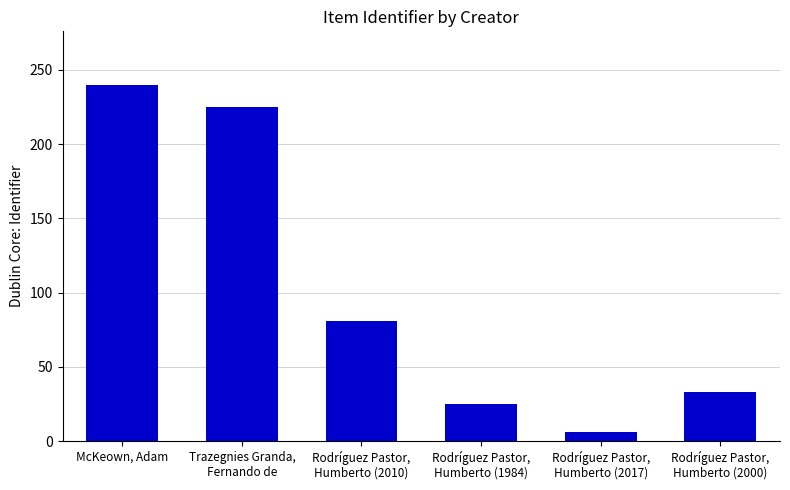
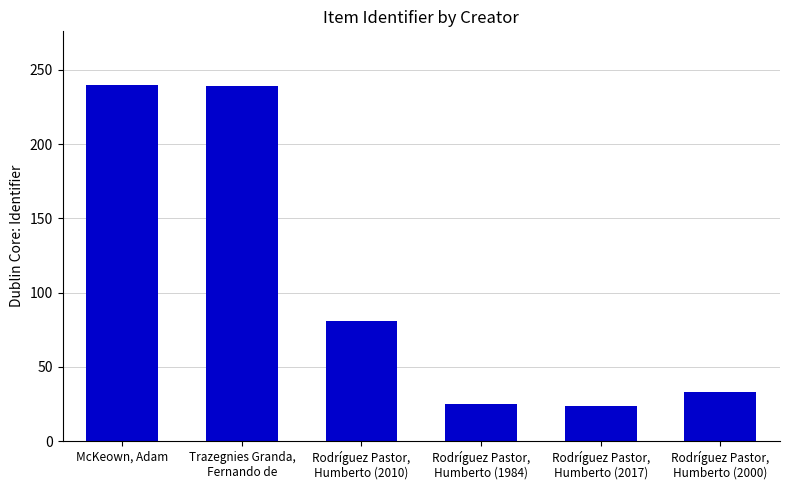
  {
    "McKeown, Adam": 240,
-   "Trazegnies Granda, Fernando de": 225,
+   "Trazegnies Granda, Fernando de": 239,
    "Rodríguez Pastor, Humberto (2010)": 81,
    "Rodríguez Pastor, Humberto (1984)": 25,
-   "Rodríguez Pastor, Humberto (2017)": 6,
+   "Rodríguez Pastor, Humberto (2017)": 24,
    "Rodríguez Pastor, Humberto (2000)": 33
  }
